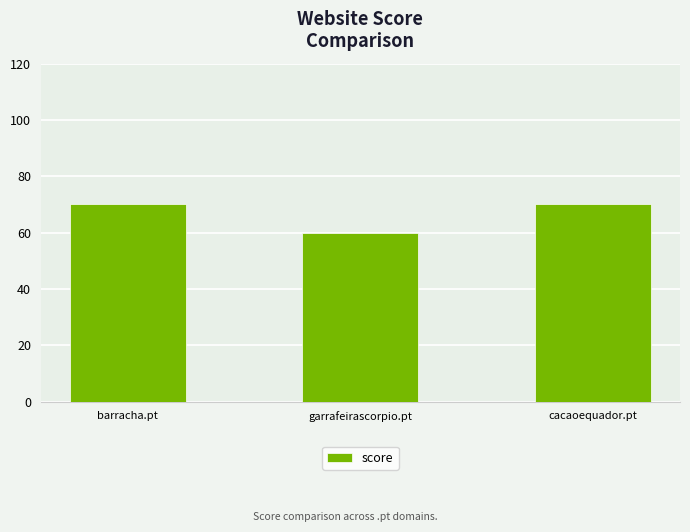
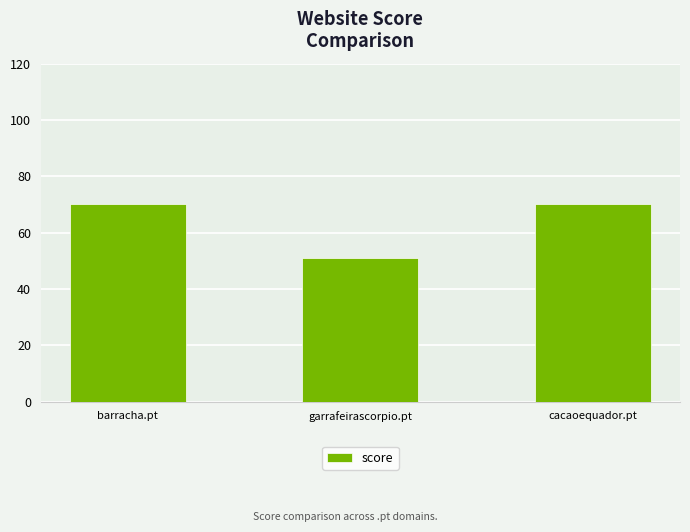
  {
    "barracha.pt": 70,
-   "garrafeirascorpio.pt": 60,
+   "garrafeirascorpio.pt": 51,
    "cacaoequador.pt": 70
  }
